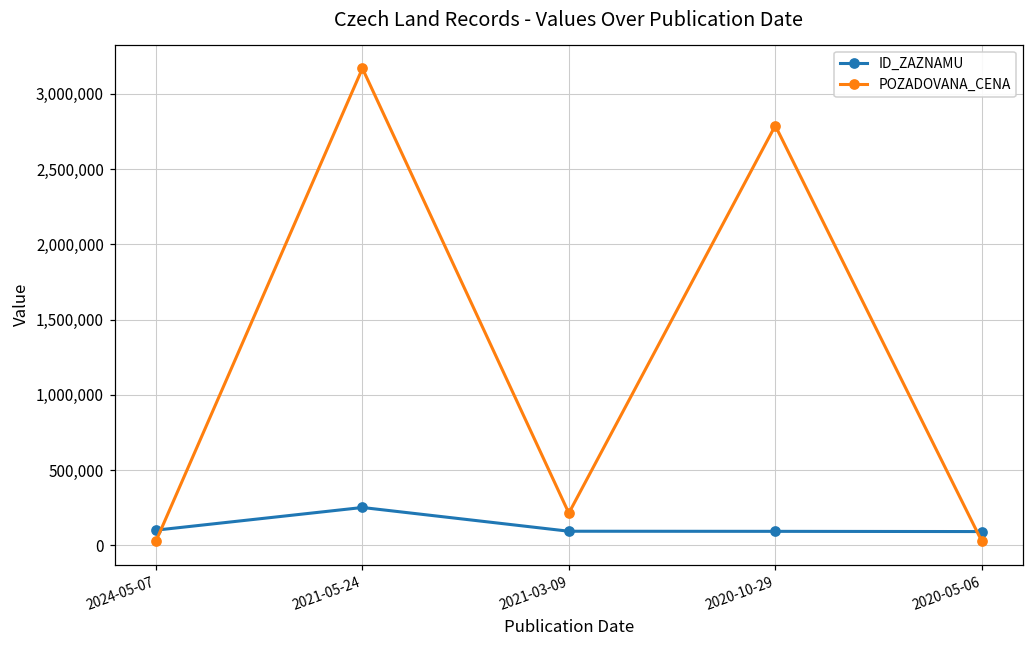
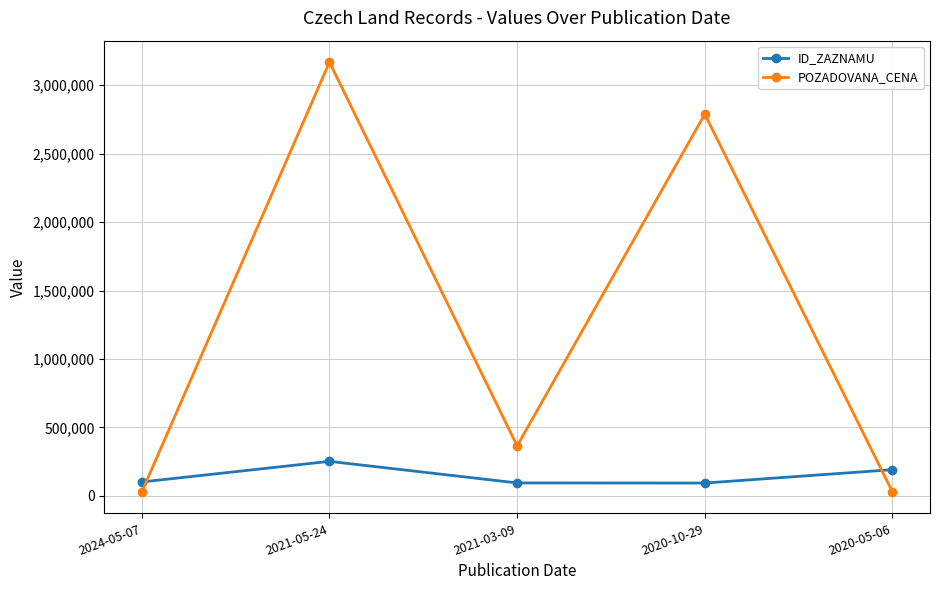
  {
    "ID_ZAZNAMU": {
      "2024-05-07": "100,000",
      "2021-05-24": "250,000",
      "2021-03-09": "90,000",
      "2020-10-29": "90,000",
-     "2020-05-06": "90,000"
+     "2020-05-06": "190,000"
    },
    "POZADOVANA_CENA": {
      "2024-05-07": "30,000",
      "2021-05-24": "3,170,000",
-     "2021-03-09": "220,000",
+     "2021-03-09": "370,000",
      "2020-10-29": "2,790,000",
      "2020-05-06": "30,000"
    }
  }
